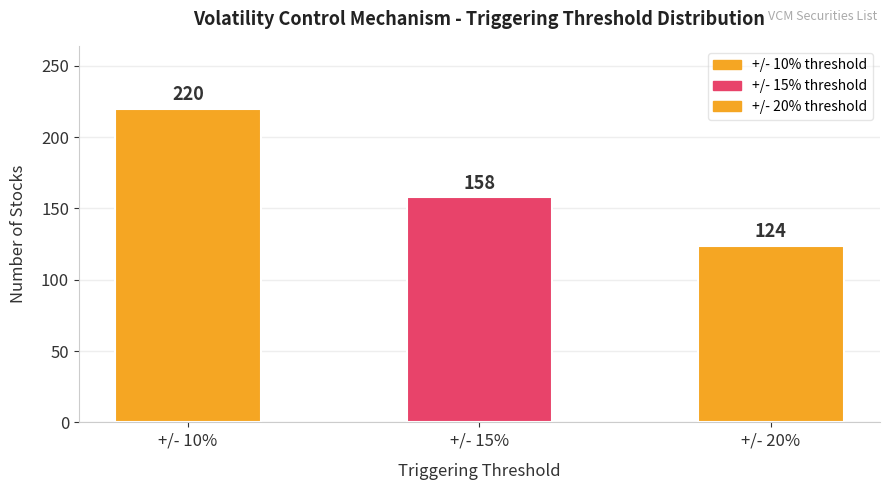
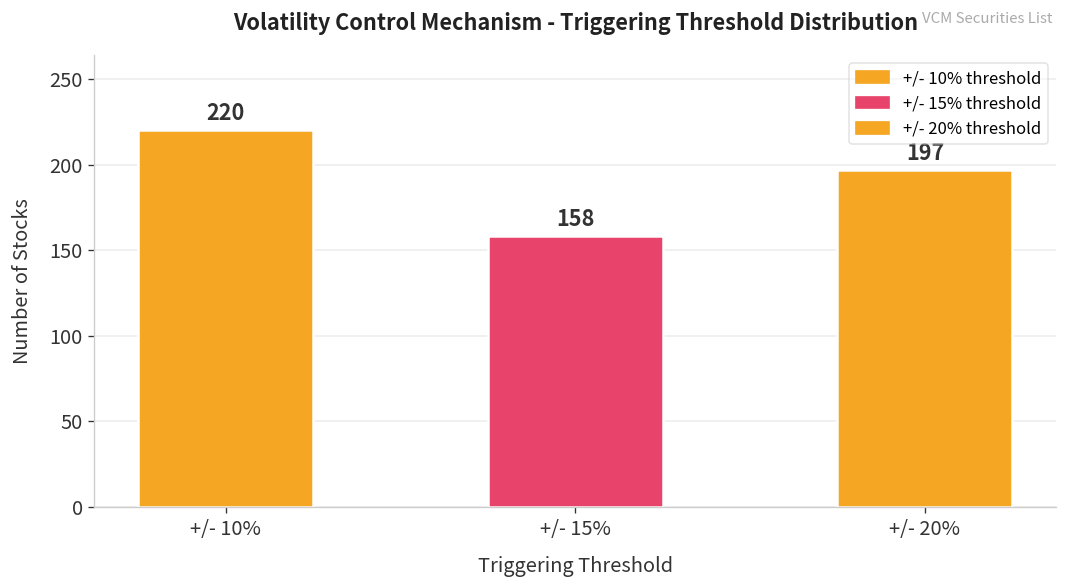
  {
    "+/- 10%": 220,
    "+/- 15%": 158,
-   "+/- 20%": 124
+   "+/- 20%": 197
  }
